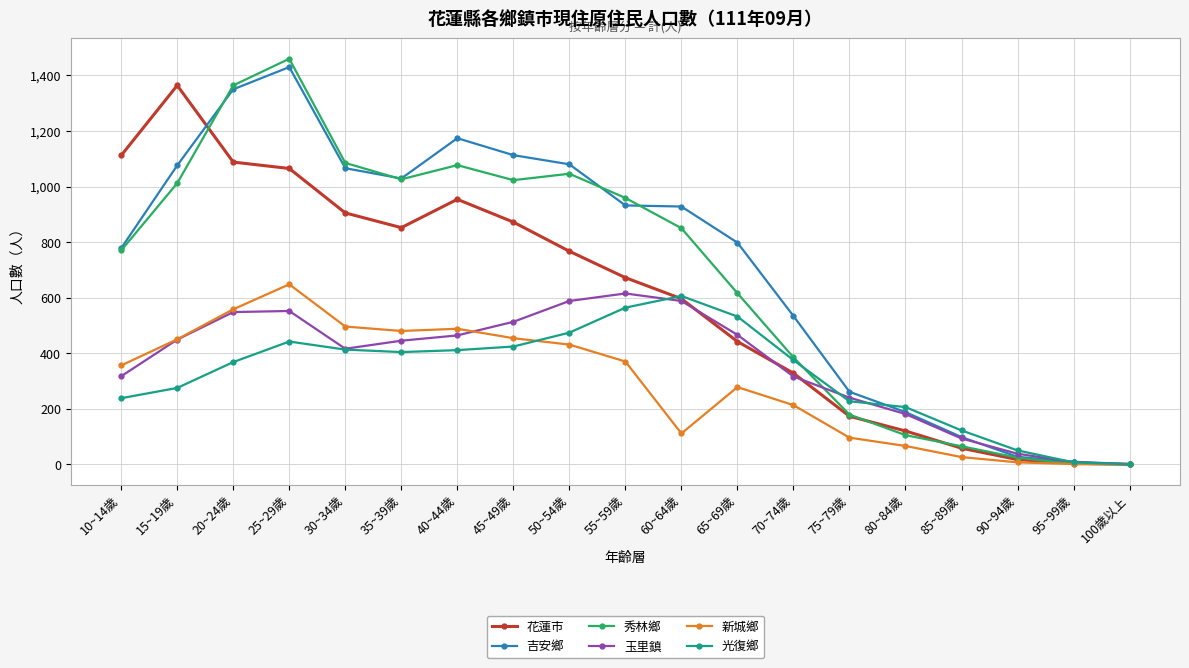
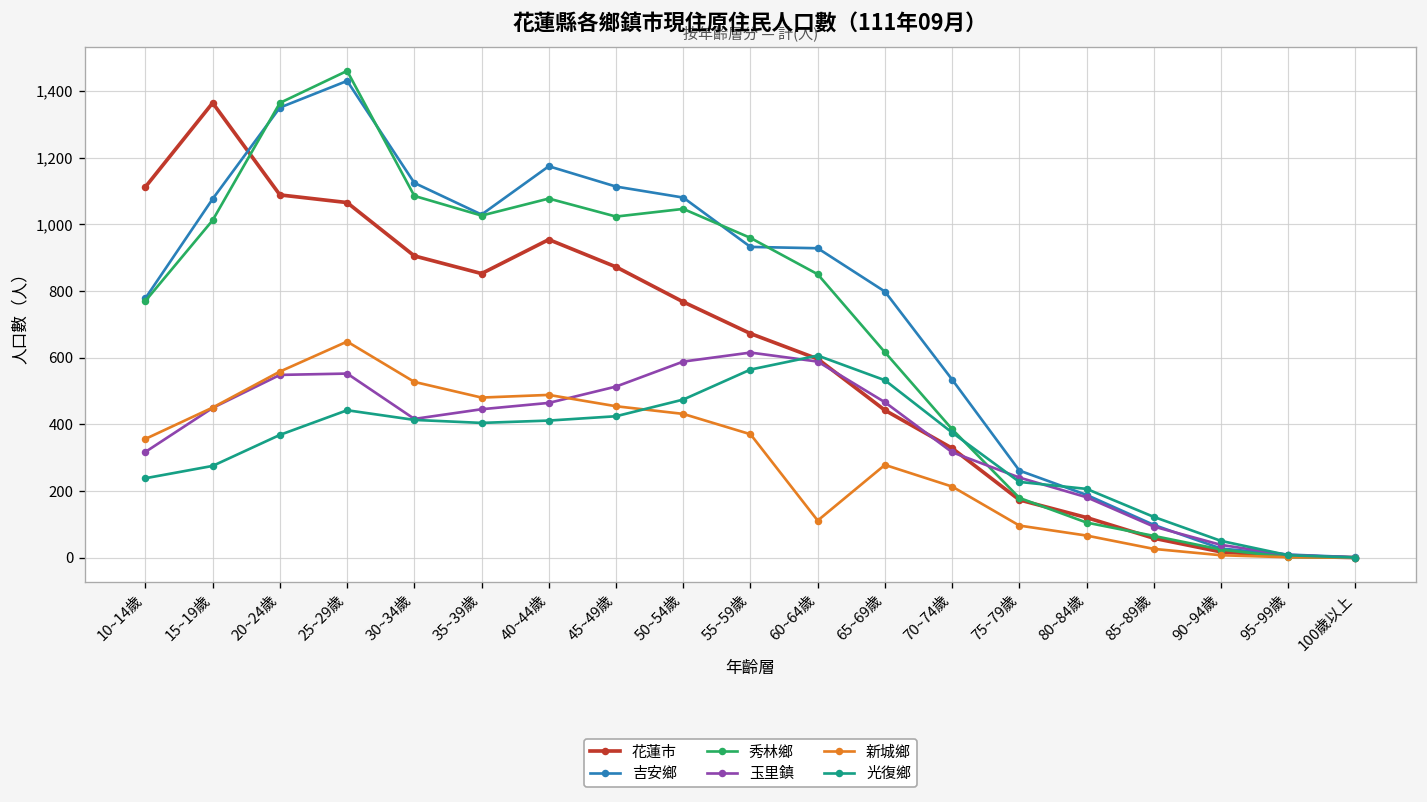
  {
    "花蓮市": {
      "10~14歲": "1,110",
      "15~19歲": "1,360",
      "20~24歲": "1,090",
      "25~29歲": "1,070",
      "30~34歲": "910",
      "35~39歲": "850",
      "40~44歲": "950",
      "45~49歲": "870",
      "50~54歲": "770",
      "55~59歲": "670",
      "65~69歲": "440",
      "70~74歲": "330",
      "80~84歲": "120"
    },
    "吉安鄉": {
      "15~19歲": "1,080",
      "20~24歲": "1,350",
      "25~29歲": "1,430",
-     "30~34歲": "1,070",
+     "30~34歲": "1,120",
      "40~44歲": "1,170",
      "45~49歲": "1,110",
      "50~54歲": "1,080",
      "55~59歲": "930",
      "60~64歲": "930",
      "65~69歲": "800",
      "70~74歲": "530",
      "75~79歲": "260"
    },
    "玉里鎮": {
      "10~14歲": "320",
      "20~24歲": "550",
      "25~29歲": "550",
      "35~39歲": "450",
      "40~44歲": "460",
      "45~49歲": "510",
      "50~54歲": "590",
      "55~59歲": "620",
      "65~69歲": "470",
      "70~74歲": "320",
      "75~79歲": "240",
      "90~94歲": "40"
    },
    "新城鄉": {
      "10~14歲": "360",
      "20~24歲": "560",
      "25~29歲": "650",
-     "30~34歲": "500",
+     "30~34歲": "530",
      "35~39歲": "480",
      "40~44歲": "490",
      "45~49歲": "450",
      "50~54歲": "430",
      "55~59歲": "370",
      "60~64歲": "110",
      "65~69歲": "280",
      "70~74歲": "210",
      "75~79歲": "100",
      "80~84歲": "70",
      "85~89歲": "30",
      "90~94歲": "10"
    }
  }
